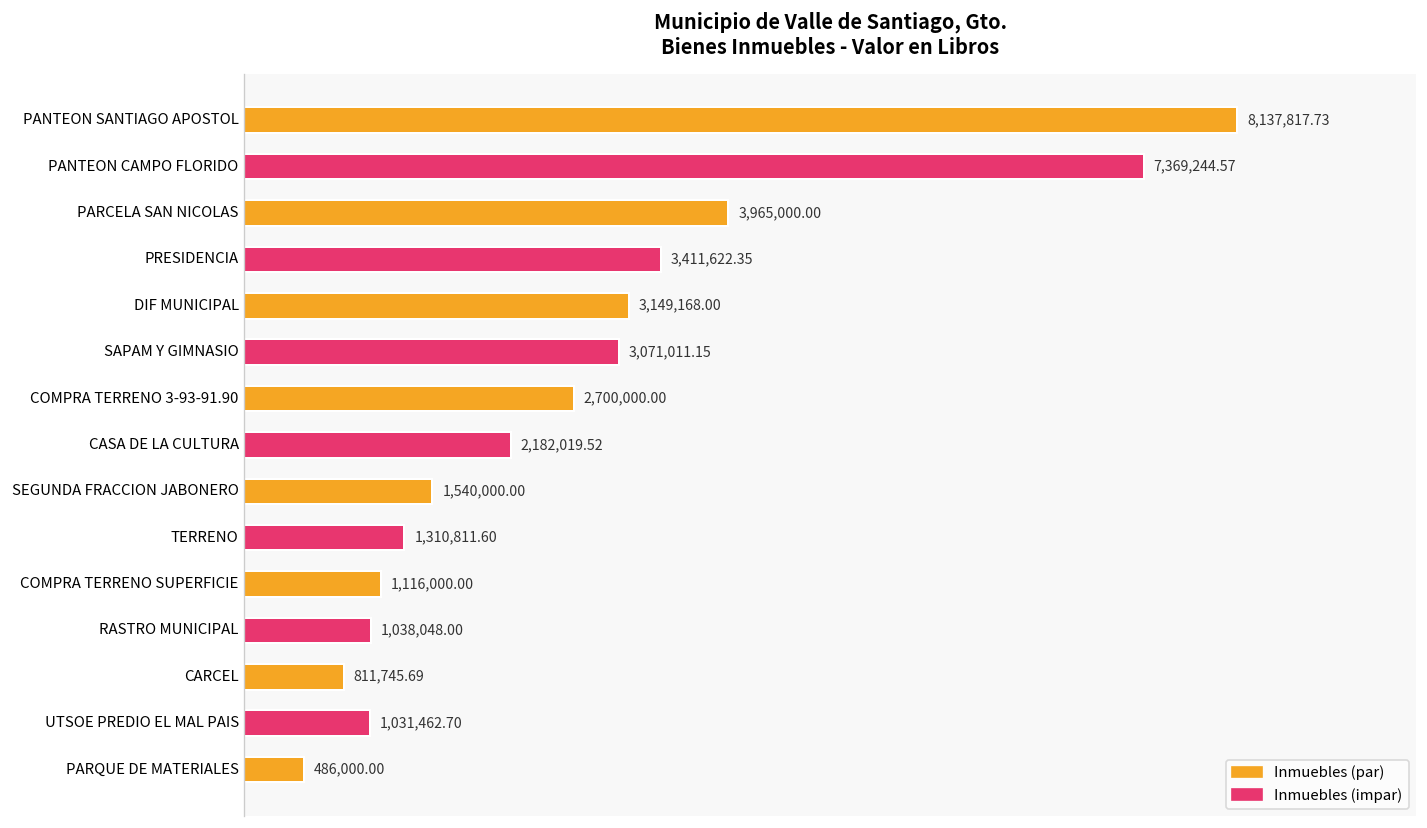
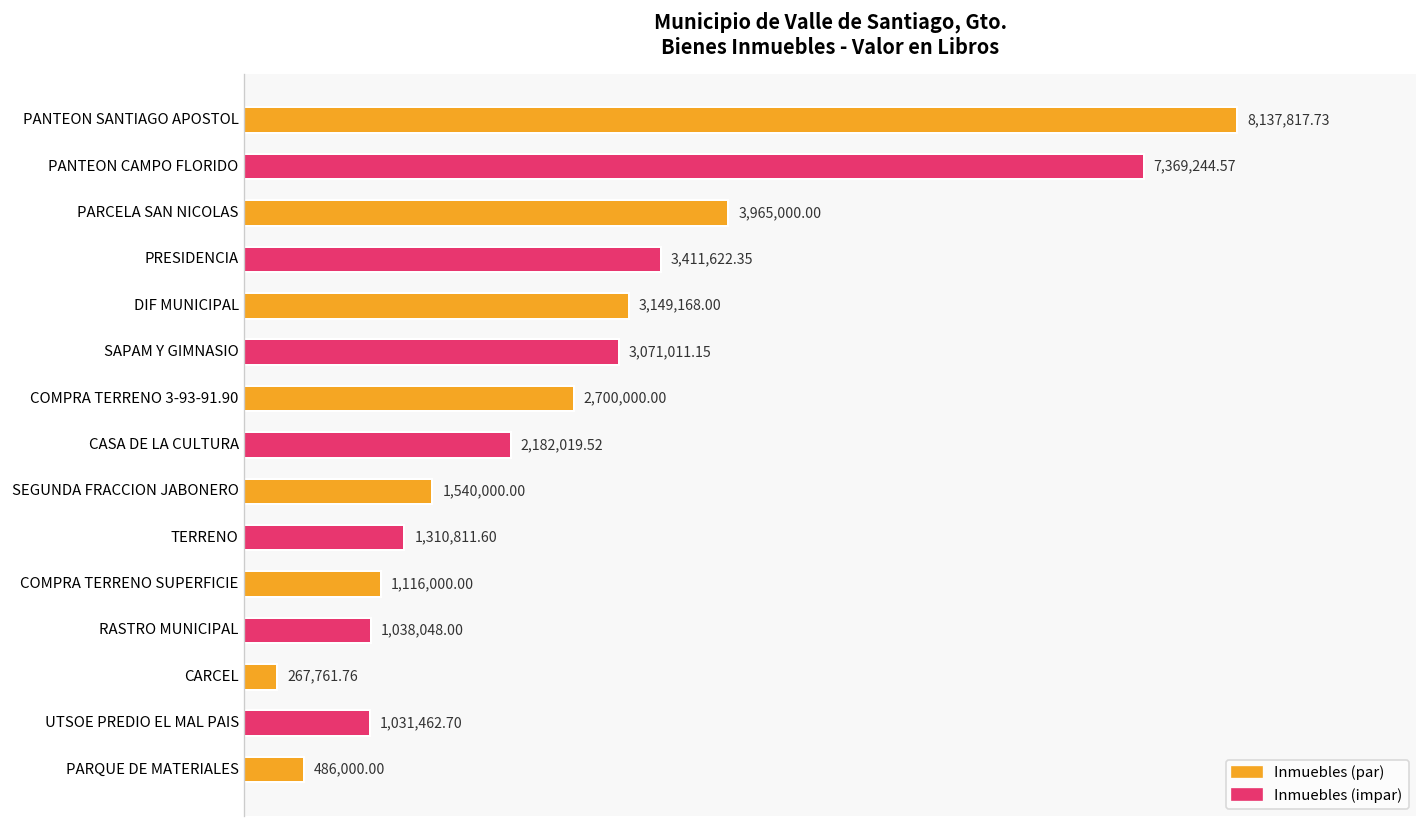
  {
    "PANTEON SANTIAGO APOSTOL": "8,137,817.73",
    "PANTEON CAMPO FLORIDO": "7,369,244.57",
    "PARCELA SAN NICOLAS": "3,965,000.00",
    "PRESIDENCIA": "3,411,622.35",
    "DIF MUNICIPAL": "3,149,168.00",
    "SAPAM Y GIMNASIO": "3,071,011.15",
    "COMPRA TERRENO 3-93-91.90": "2,700,000.00",
    "CASA DE LA CULTURA": "2,182,019.52",
    "SEGUNDA FRACCION JABONERO": "1,540,000.00",
    "TERRENO": "1,310,811.60",
    "COMPRA TERRENO SUPERFICIE": "1,116,000.00",
    "RASTRO MUNICIPAL": "1,038,048.00",
-   "CARCEL": "811,745.69",
+   "CARCEL": "267,761.76",
    "UTSOE PREDIO EL MAL PAIS": "1,031,462.70",
    "PARQUE DE MATERIALES": "486,000.00"
  }
